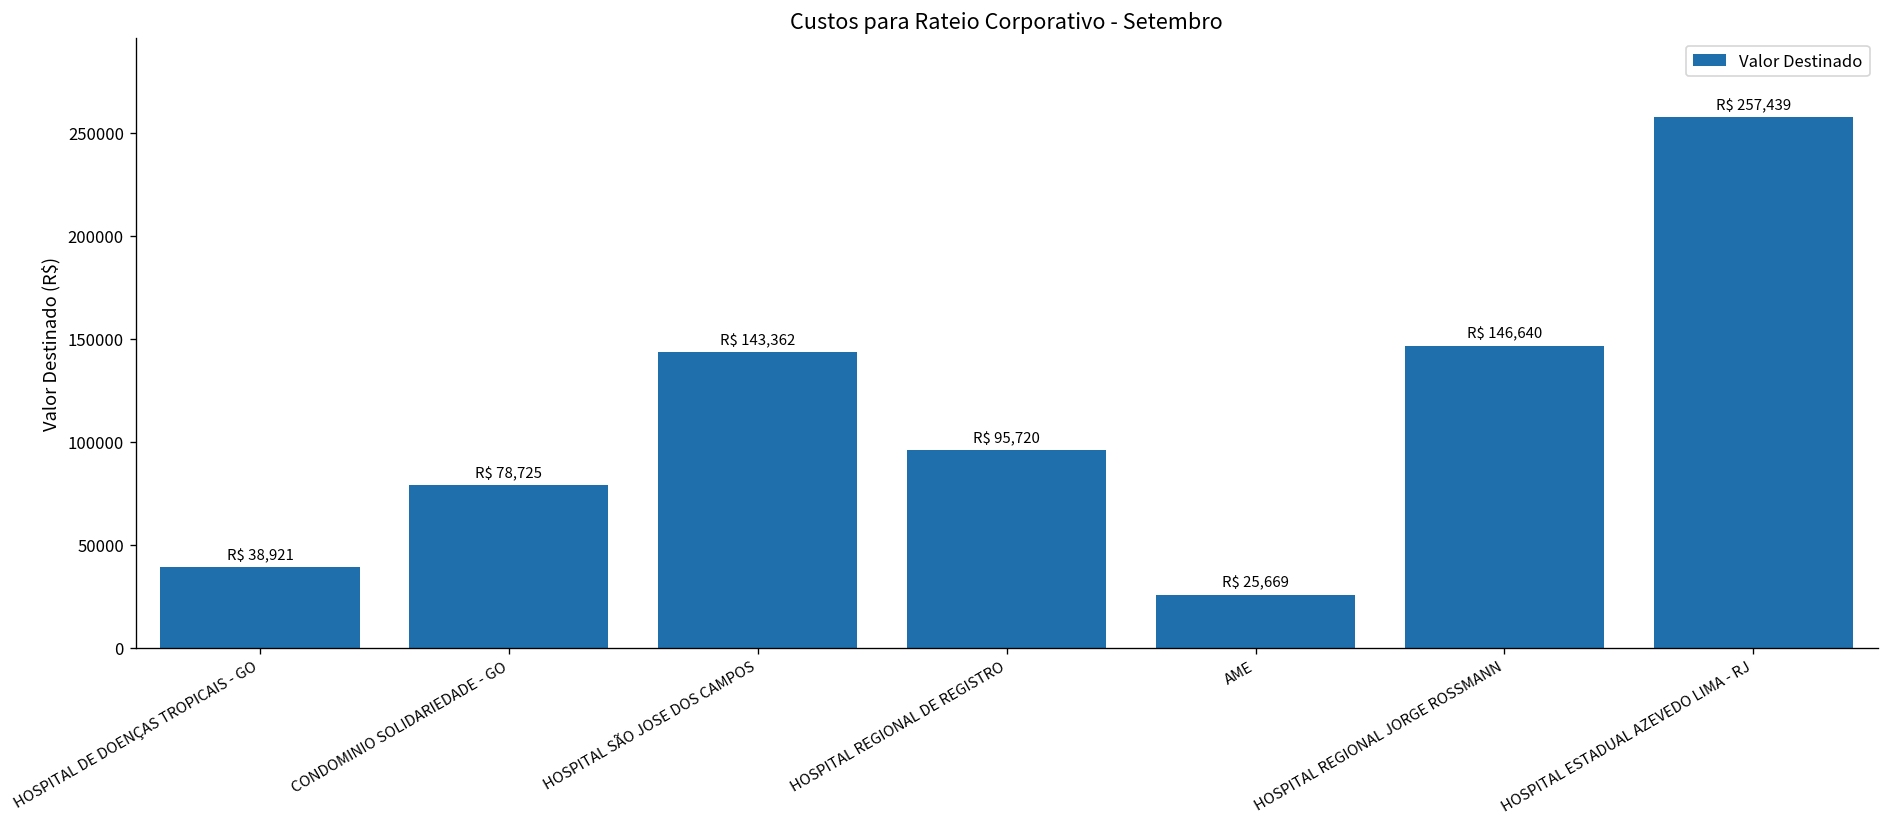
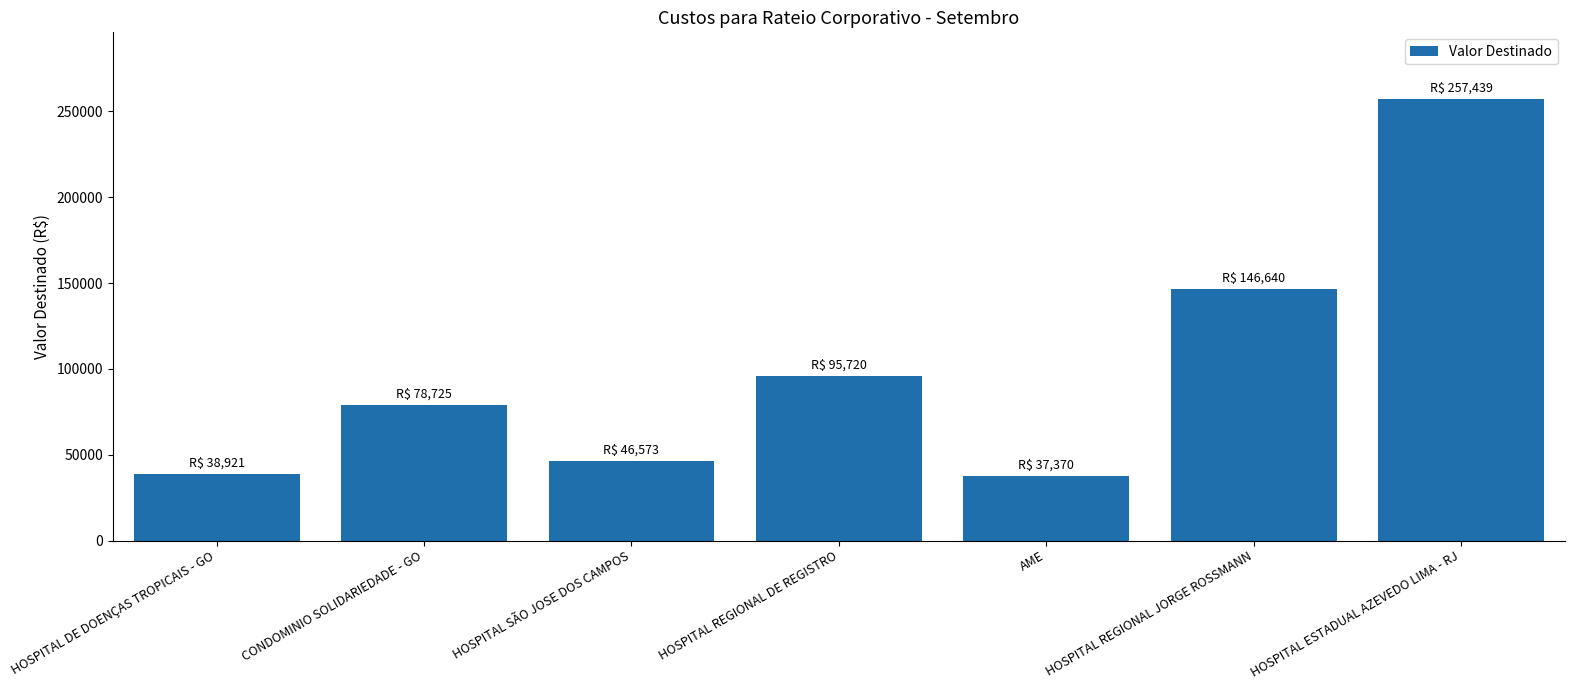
  {
    "HOSPITAL DE DOENÇAS TROPICAIS - GO": "38,921",
    "CONDOMINIO SOLIDARIEDADE - GO": "78,725",
-   "HOSPITAL SÃO JOSE DOS CAMPOS": "143,362",
+   "HOSPITAL SÃO JOSE DOS CAMPOS": "46,573",
    "HOSPITAL REGIONAL DE REGISTRO": "95,720",
-   "AME": "25,669",
+   "AME": "37,370",
    "HOSPITAL REGIONAL JORGE ROSSMANN": "146,640",
    "HOSPITAL ESTADUAL AZEVEDO LIMA - RJ": "257,439"
  }
